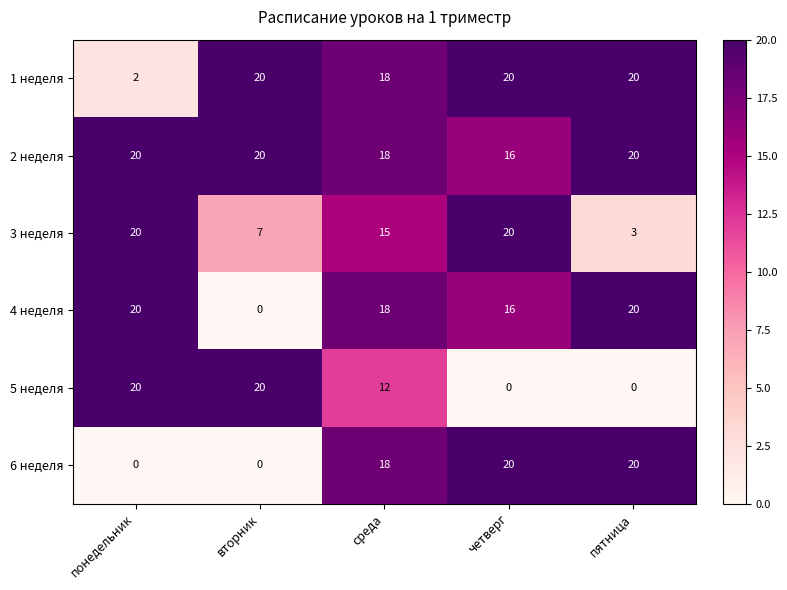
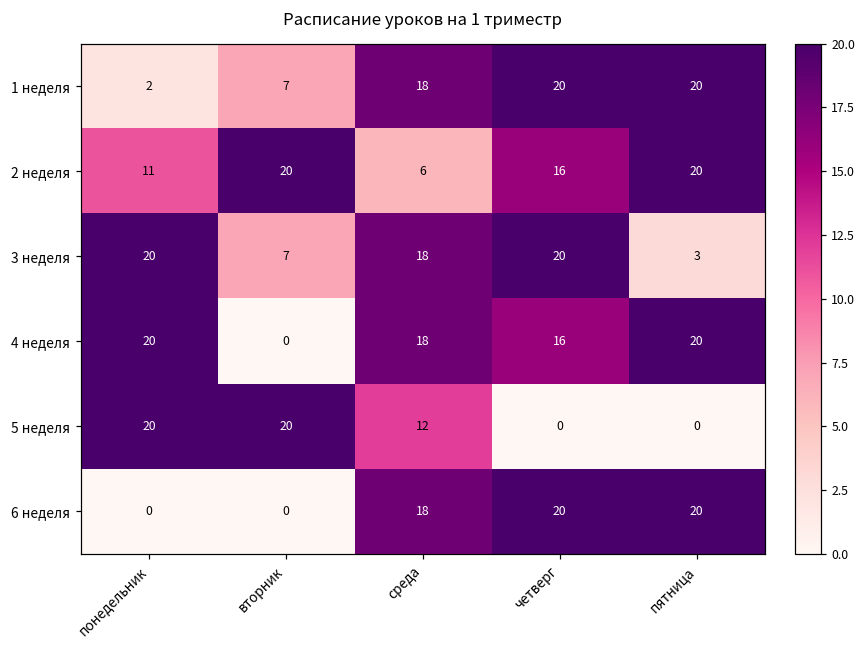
  {
    "1 неделя": {
      "понедельник": 2,
-     "вторник": 20,
+     "вторник": 7,
      "среда": 18,
      "четверг": 20,
      "пятница": 20
    },
    "2 неделя": {
-     "понедельник": 20,
+     "понедельник": 11,
      "вторник": 20,
-     "среда": 18,
+     "среда": 6,
      "четверг": 16,
      "пятница": 20
    },
    "3 неделя": {
      "понедельник": 20,
      "вторник": 7,
-     "среда": 15,
+     "среда": 18,
      "четверг": 20,
      "пятница": 3
    },
    "4 неделя": {
      "понедельник": 20,
      "вторник": 0,
      "среда": 18,
      "четверг": 16,
      "пятница": 20
    },
    "5 неделя": {
      "понедельник": 20,
      "вторник": 20,
      "среда": 12,
      "четверг": 0,
      "пятница": 0
    },
    "6 неделя": {
      "понедельник": 0,
      "вторник": 0,
      "среда": 18,
      "четверг": 20,
      "пятница": 20
    }
  }
